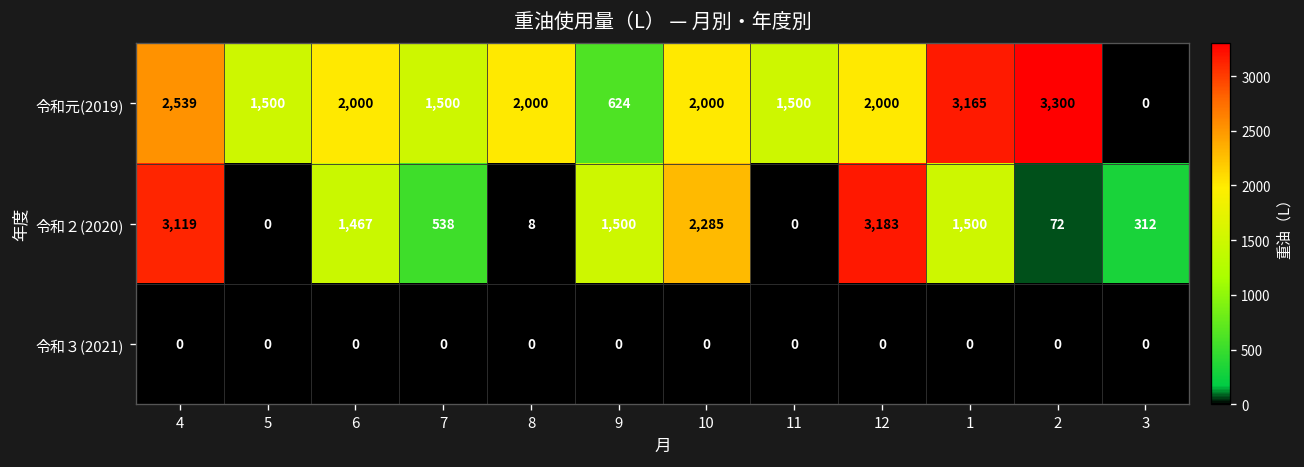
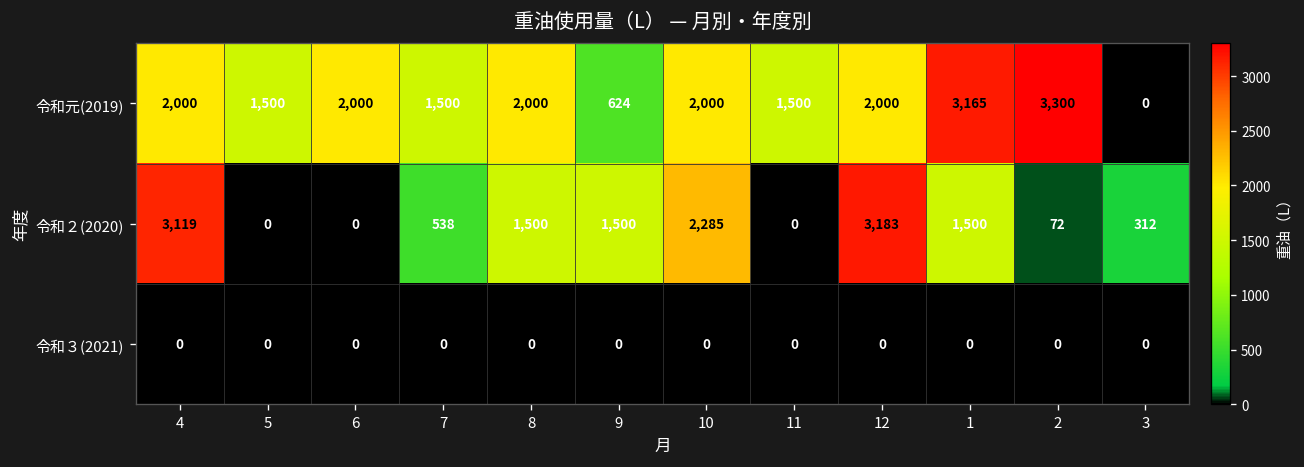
  {
    "令和元(2019)": {
-     "4": "2,539",
+     "4": "2,000",
      "5": "1,500",
      "6": "2,000",
      "7": "1,500",
      "8": "2,000",
      "9": "624",
      "10": "2,000",
      "11": "1,500",
      "12": "2,000",
      "1": "3,165",
      "2": "3,300",
      "3": "0"
    },
    "令和２(2020)": {
      "4": "3,119",
      "5": "0",
-     "6": "1,467",
+     "6": "0",
      "7": "538",
-     "8": "8",
+     "8": "1,500",
      "9": "1,500",
      "10": "2,285",
      "11": "0",
      "12": "3,183",
      "1": "1,500",
      "2": "72",
      "3": "312"
    },
    "令和３(2021)": {
      "4": "0",
      "5": "0",
      "6": "0",
      "7": "0",
      "8": "0",
      "9": "0",
      "10": "0",
      "11": "0",
      "12": "0",
      "1": "0",
      "2": "0",
      "3": "0"
    }
  }
